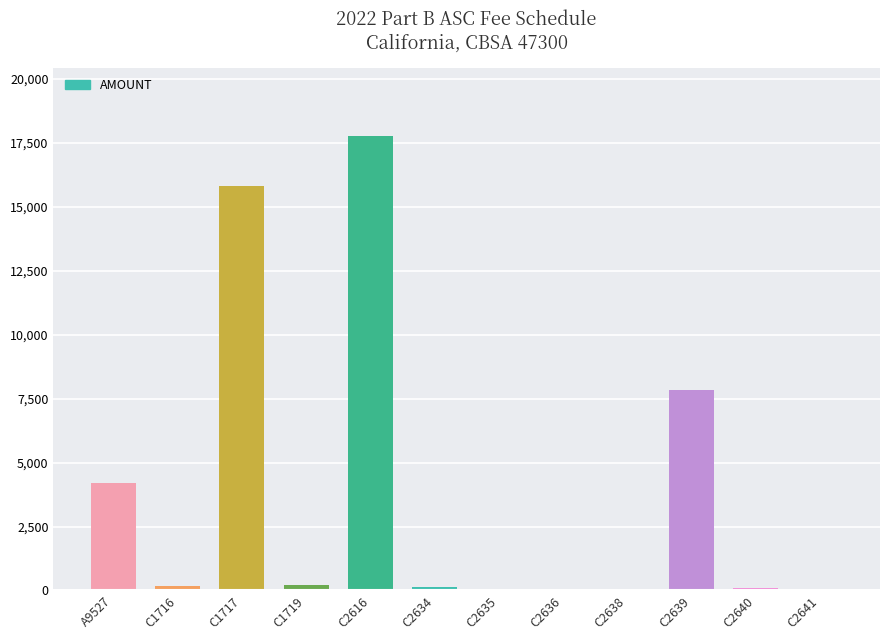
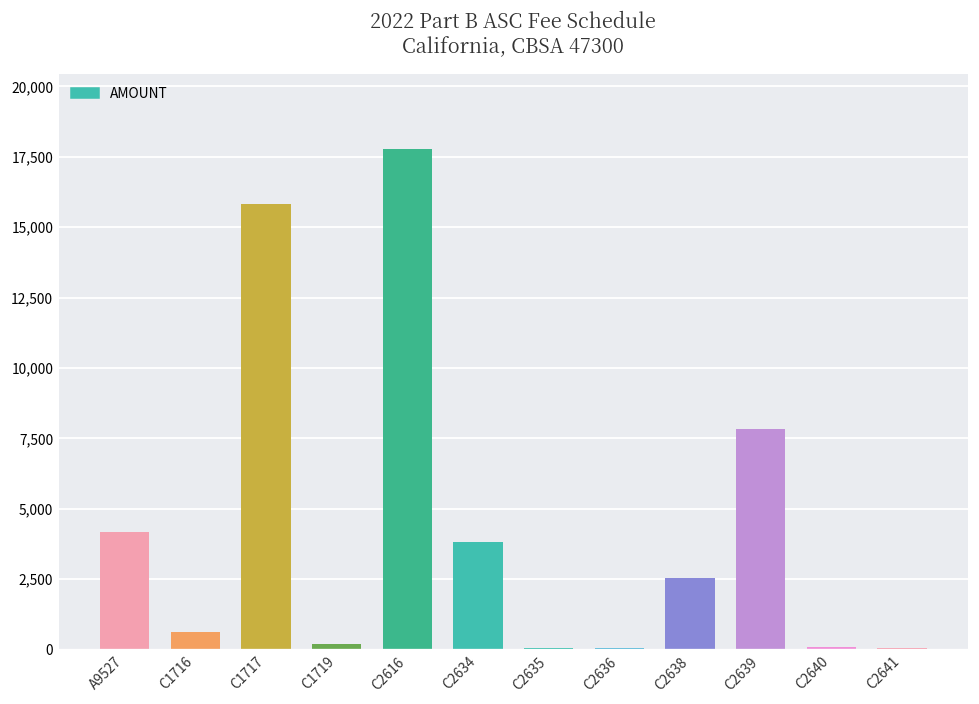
  {
    "A9527": "4,200",
-   "C1716": "200",
+   "C1716": "600",
    "C1717": "15,800",
    "C1719": "200",
    "C2616": "17,800",
-   "C2634": "200",
-   "C2638": "0",
+   "C2634": "3,800",
+   "C2638": "2,500",
    "C2639": "7,800"
  }
